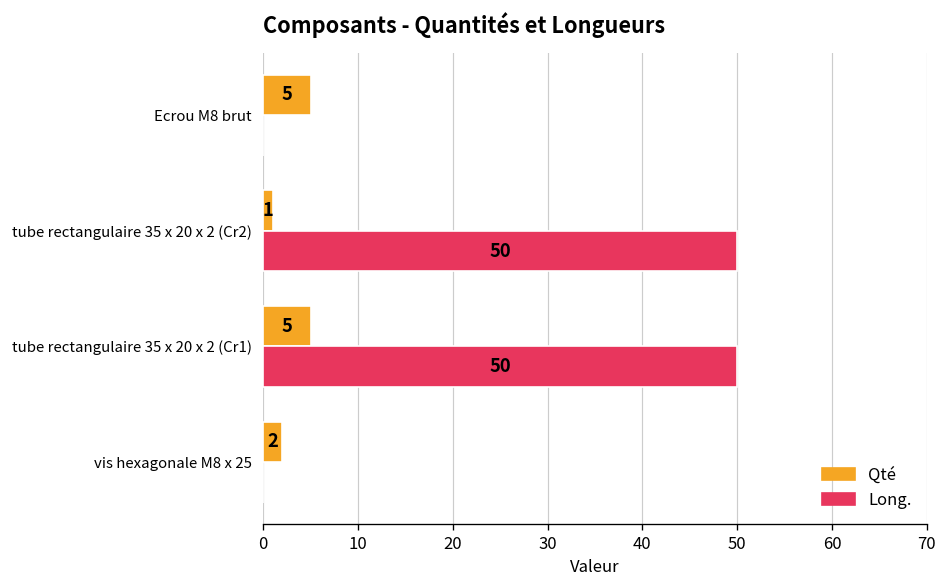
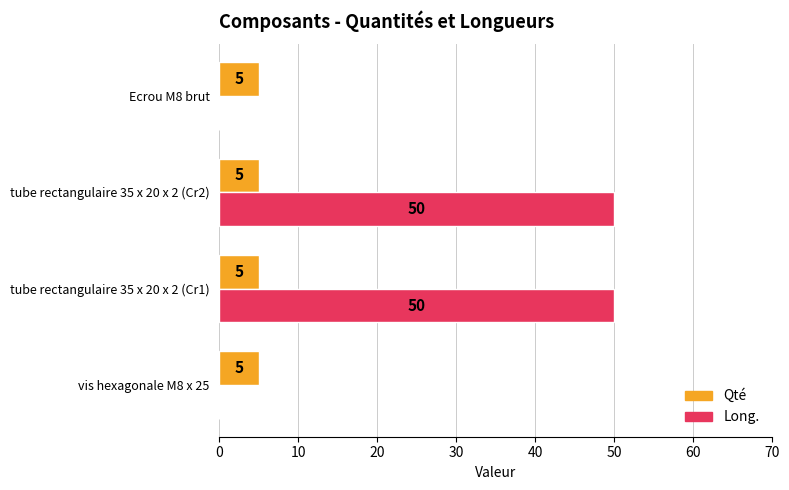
  {
    "Qté": {
      "Ecrou M8 brut": 5,
-     "tube rectangulaire 35 x 20 x 2 (Cr2)": 1,
+     "tube rectangulaire 35 x 20 x 2 (Cr2)": 5,
      "tube rectangulaire 35 x 20 x 2 (Cr1)": 5,
-     "vis hexagonale M8 x 25": 2
+     "vis hexagonale M8 x 25": 5
    },
    "Long.": {
      "tube rectangulaire 35 x 20 x 2 (Cr2)": 50,
      "tube rectangulaire 35 x 20 x 2 (Cr1)": 50
    }
  }
